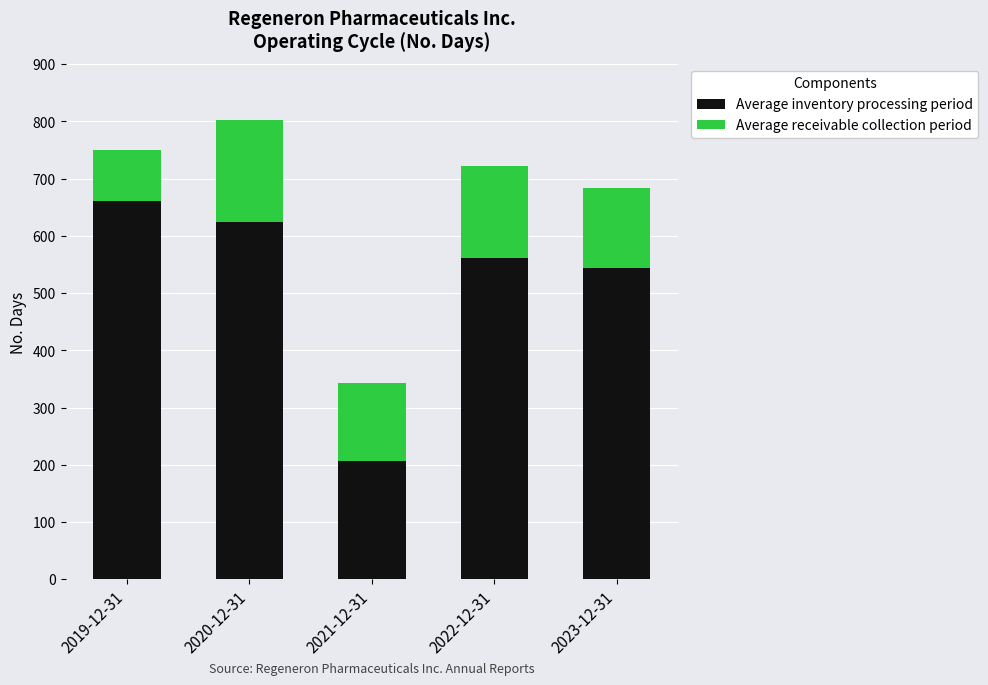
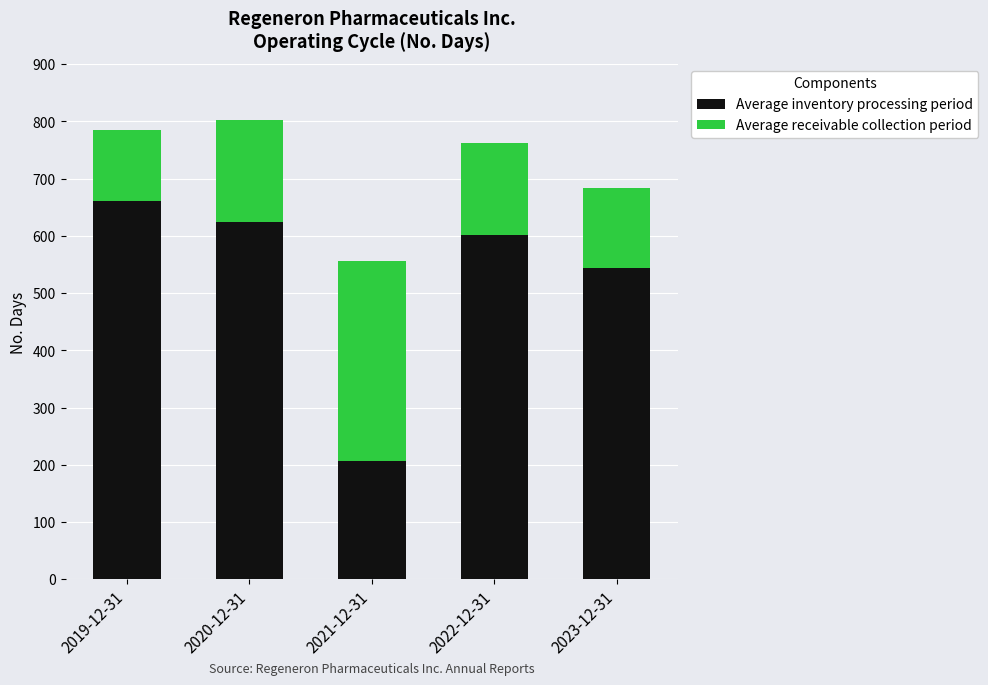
  {
    "Average inventory processing period": {
      "2019-12-31": 660,
      "2020-12-31": 630,
      "2021-12-31": 210,
-     "2022-12-31": 560,
+     "2022-12-31": 600,
      "2023-12-31": 540
    },
    "Average receivable collection period": {
-     "2019-12-31": 90,
+     "2019-12-31": 120,
      "2020-12-31": 180,
-     "2021-12-31": 140,
+     "2021-12-31": 350,
      "2022-12-31": 160,
      "2023-12-31": 140
    }
  }
